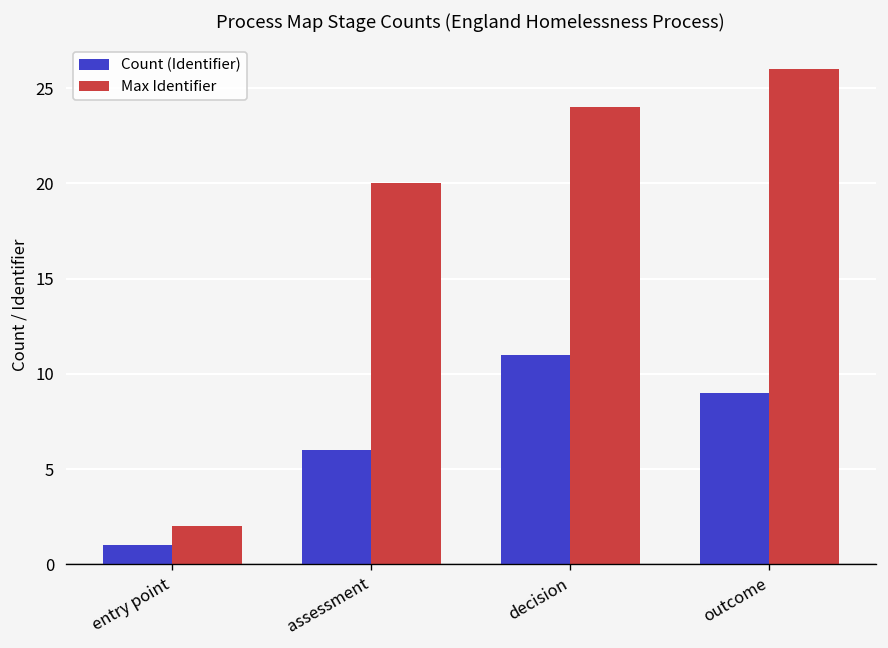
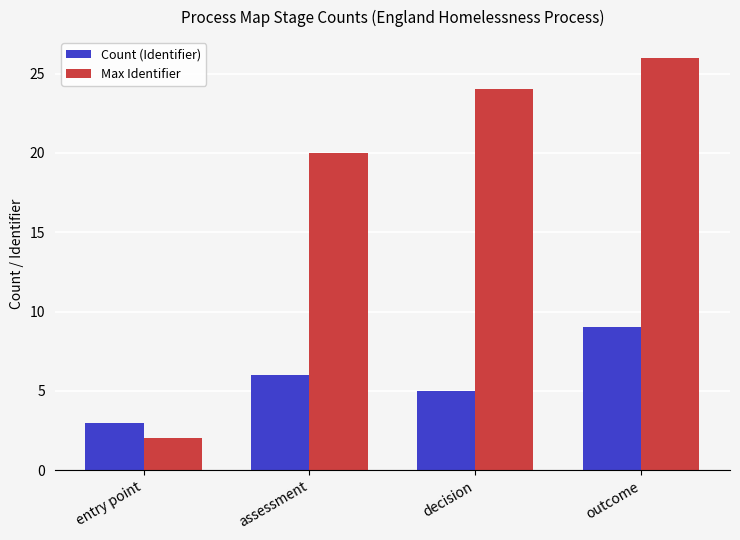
  {
    "Count (Identifier)": {
-     "entry point": 1,
+     "entry point": 3,
      "assessment": 6,
-     "decision": 11,
+     "decision": 5,
      "outcome": 9
    },
    "Max Identifier": {
      "entry point": 2,
      "assessment": 20,
      "decision": 24,
      "outcome": 26
    }
  }
